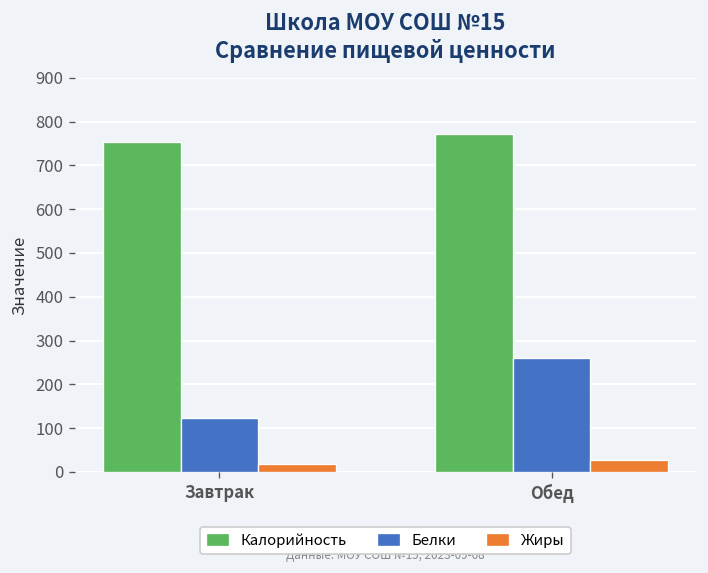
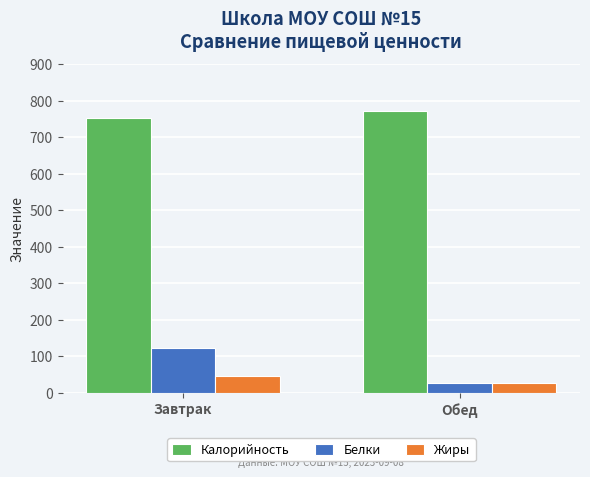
  {
    "Калорийность": {
      "Завтрак": 750,
      "Обед": 770
    },
    "Белки": {
      "Завтрак": 120,
-     "Обед": 260
+     "Обед": 30
    },
    "Жиры": {
-     "Завтрак": 20,
+     "Завтрак": 50,
      "Обед": 30
    }
  }
